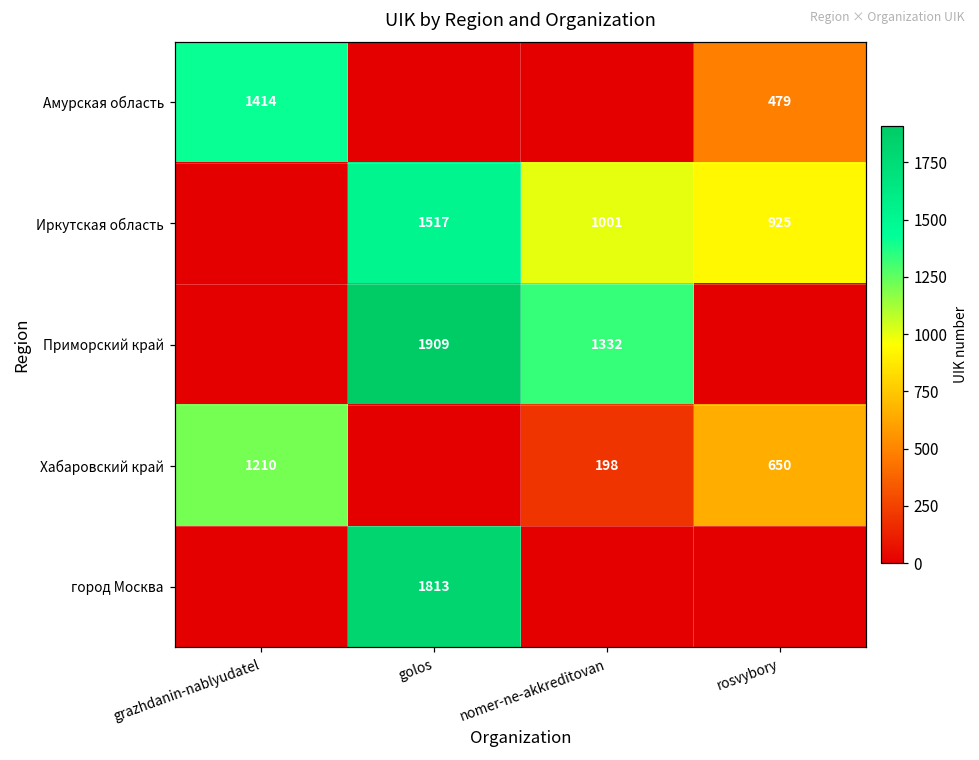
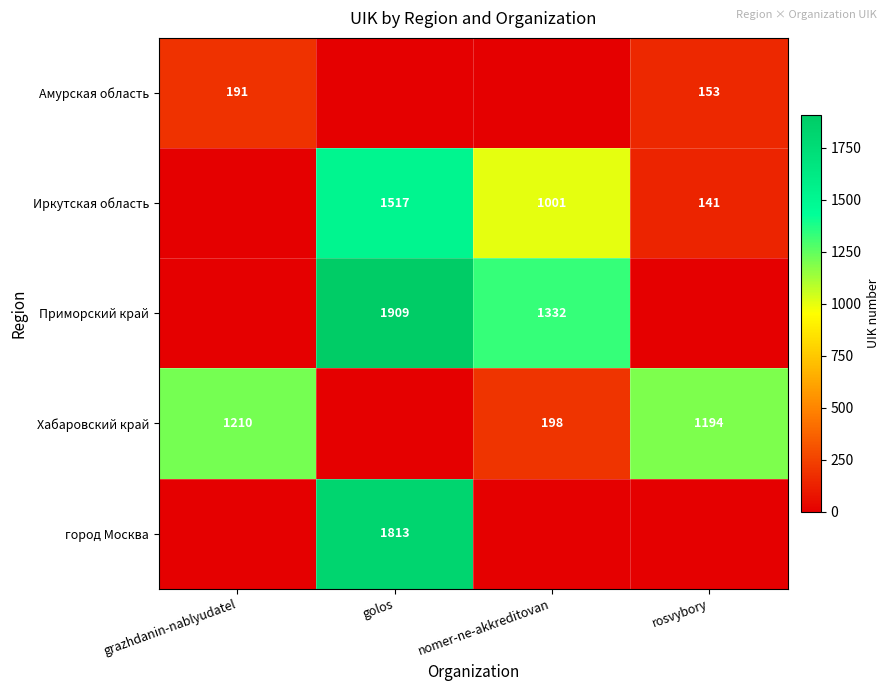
  {
    "Амурская область": {
-     "grazhdanin-nablyudatel": 1414,
-     "rosvybory": 479
+     "grazhdanin-nablyudatel": 191,
+     "rosvybory": 153
    },
    "Иркутская область": {
      "golos": 1517,
      "nomer-ne-akkreditovan": 1001,
-     "rosvybory": 925
+     "rosvybory": 141
    },
    "Приморский край": {
      "golos": 1909,
      "nomer-ne-akkreditovan": 1332
    },
    "Хабаровский край": {
      "grazhdanin-nablyudatel": 1210,
      "nomer-ne-akkreditovan": 198,
-     "rosvybory": 650
+     "rosvybory": 1194
    },
    "город Москва": {
      "golos": 1813
    }
  }
